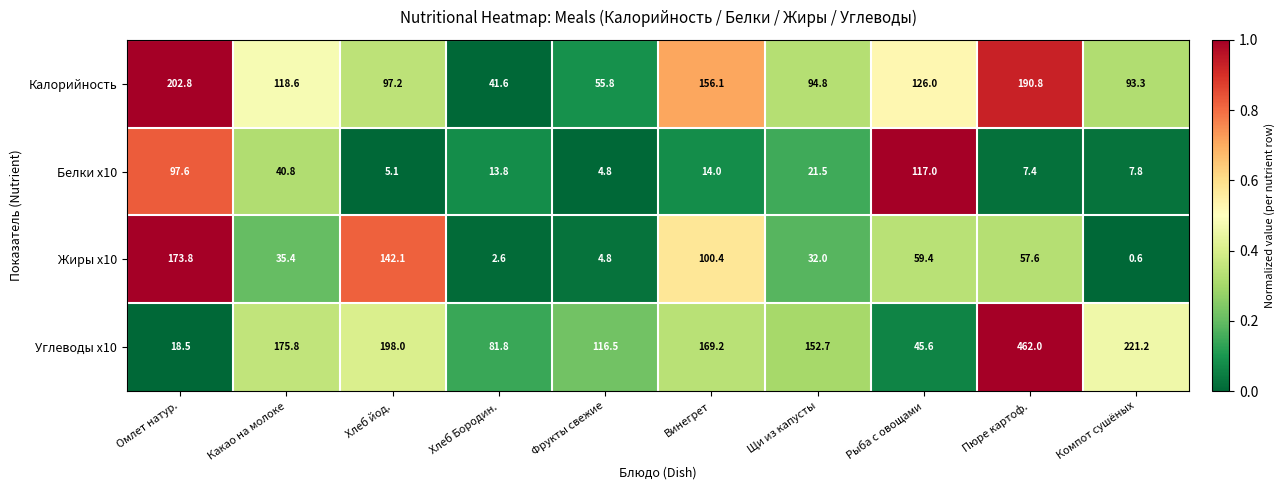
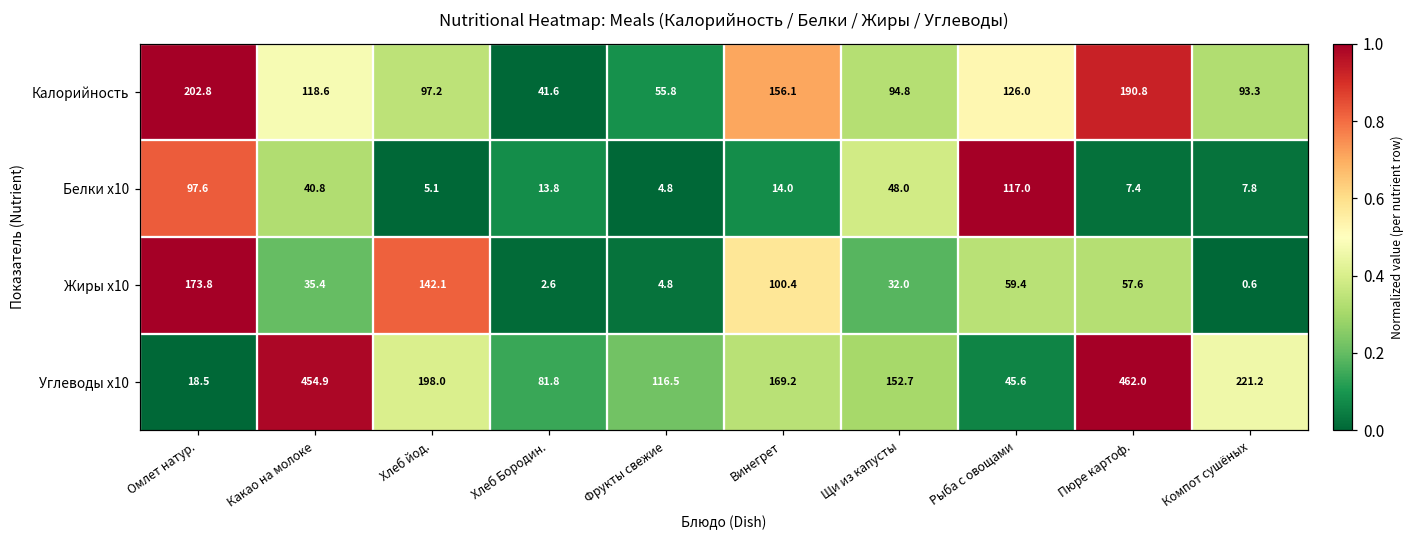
  {
    "Калорийность": {
      "Омлет натур.": 202.8,
      "Какао на молоке": 118.6,
      "Хлеб йод.": 97.2,
      "Хлеб Бородин.": 41.6,
      "Фрукты свежие": 55.8,
      "Винегрет": 156.1,
      "Щи из капусты": 94.8,
      "Рыба с овощами": 126.0,
      "Пюре картоф.": 190.8,
      "Компот сушёных": 93.3
    },
    "Белки x10": {
      "Омлет натур.": 97.6,
      "Какао на молоке": 40.8,
      "Хлеб йод.": 5.1,
      "Хлеб Бородин.": 13.8,
      "Фрукты свежие": 4.8,
      "Винегрет": 14.0,
-     "Щи из капусты": 21.5,
+     "Щи из капусты": 48.0,
      "Рыба с овощами": 117.0,
      "Пюре картоф.": 7.4,
      "Компот сушёных": 7.8
    },
    "Жиры x10": {
      "Омлет натур.": 173.8,
      "Какао на молоке": 35.4,
      "Хлеб йод.": 142.1,
      "Хлеб Бородин.": 2.6,
      "Фрукты свежие": 4.8,
      "Винегрет": 100.4,
      "Щи из капусты": 32.0,
      "Рыба с овощами": 59.4,
      "Пюре картоф.": 57.6,
      "Компот сушёных": 0.6
    },
    "Углеводы x10": {
      "Омлет натур.": 18.5,
-     "Какао на молоке": 175.8,
+     "Какао на молоке": 454.9,
      "Хлеб йод.": 198.0,
      "Хлеб Бородин.": 81.8,
      "Фрукты свежие": 116.5,
      "Винегрет": 169.2,
      "Щи из капусты": 152.7,
      "Рыба с овощами": 45.6,
      "Пюре картоф.": 462.0,
      "Компот сушёных": 221.2
    }
  }
